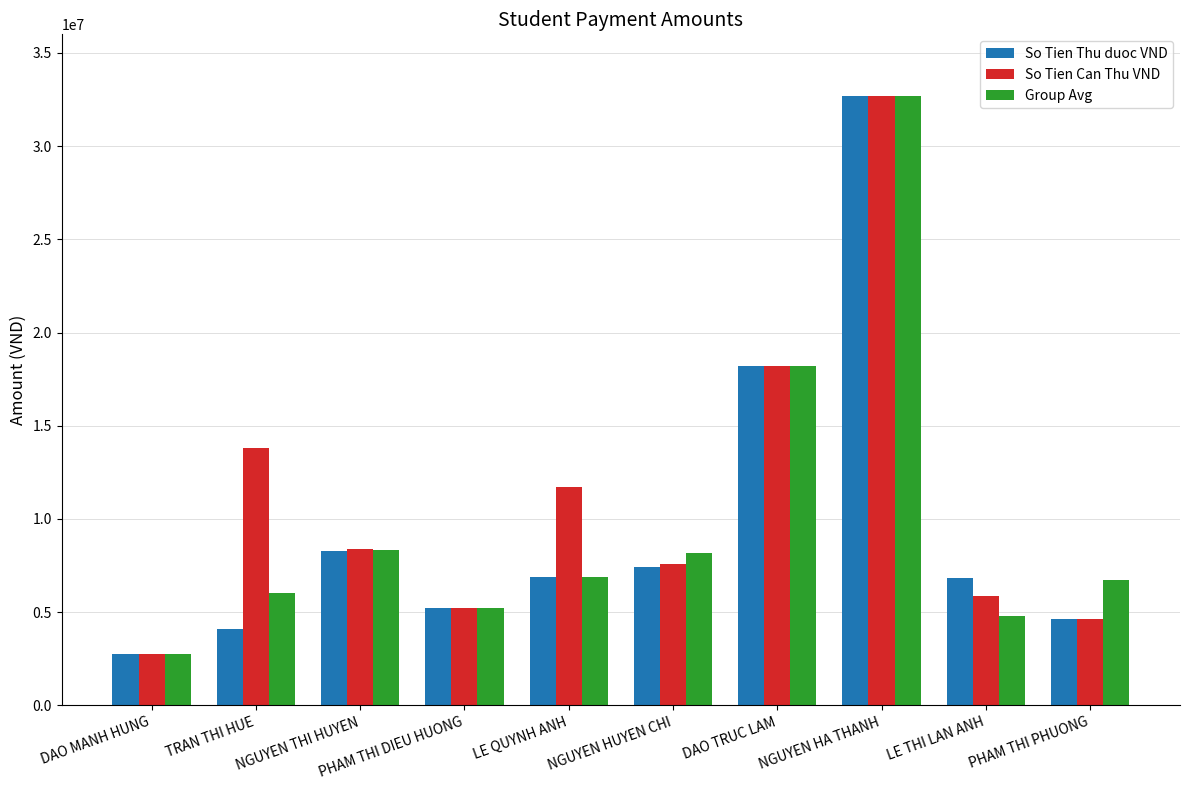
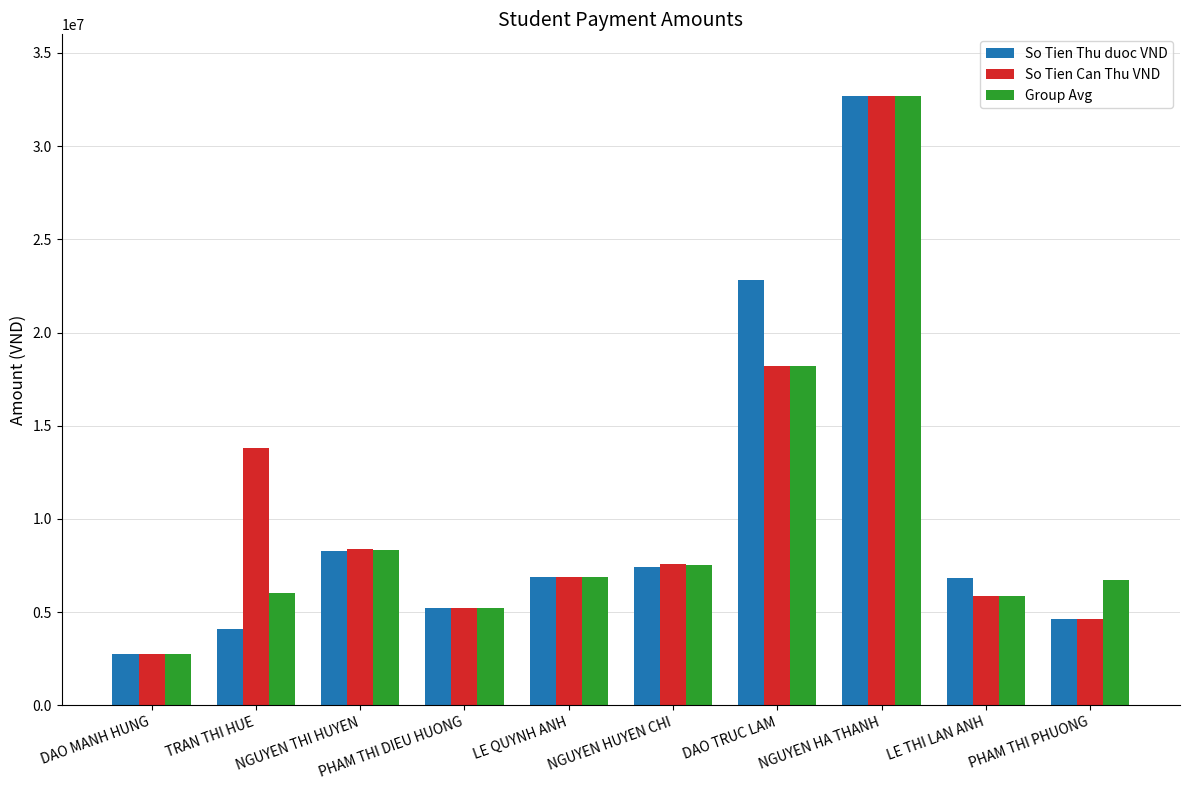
  {
    "So Tien Thu duoc VND": {
      "DAO MANH HUNG": 2800000,
      "TRAN THI HUE": 4100000,
      "NGUYEN THI HUYEN": 8300000,
      "PHAM THI DIEU HUONG": 5200000,
      "LE QUYNH ANH": 6900000,
      "NGUYEN HUYEN CHI": 7400000,
-     "DAO TRUC LAM": 18200000,
+     "DAO TRUC LAM": 22800000,
      "NGUYEN HA THANH": 32700000,
      "LE THI LAN ANH": 6800000,
      "PHAM THI PHUONG": 4600000
    },
    "So Tien Can Thu VND": {
      "DAO MANH HUNG": 2800000,
      "TRAN THI HUE": 13800000,
      "NGUYEN THI HUYEN": 8400000,
      "PHAM THI DIEU HUONG": 5200000,
-     "LE QUYNH ANH": 11700000,
+     "LE QUYNH ANH": 6900000,
      "NGUYEN HUYEN CHI": 7600000,
      "DAO TRUC LAM": 18200000,
      "NGUYEN HA THANH": 32700000,
      "LE THI LAN ANH": 5900000,
      "PHAM THI PHUONG": 4600000
    },
    "Group Avg": {
      "DAO MANH HUNG": 2800000,
      "TRAN THI HUE": 6000000,
      "NGUYEN THI HUYEN": 8300000,
      "PHAM THI DIEU HUONG": 5200000,
      "LE QUYNH ANH": 6900000,
-     "NGUYEN HUYEN CHI": 8100000,
+     "NGUYEN HUYEN CHI": 7500000,
      "DAO TRUC LAM": 18200000,
      "NGUYEN HA THANH": 32700000,
-     "LE THI LAN ANH": 4800000,
+     "LE THI LAN ANH": 5900000,
      "PHAM THI PHUONG": 6700000
    }
  }
